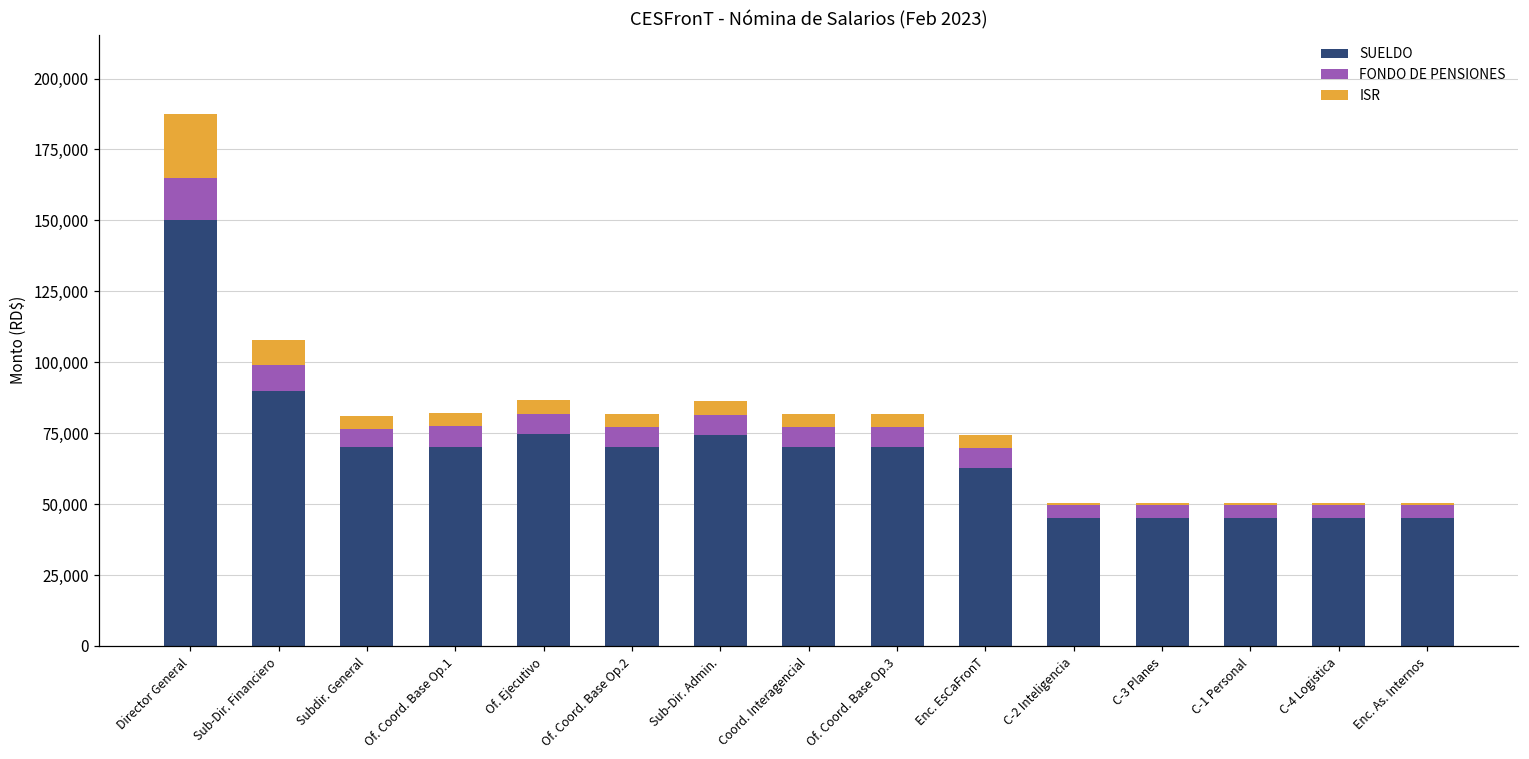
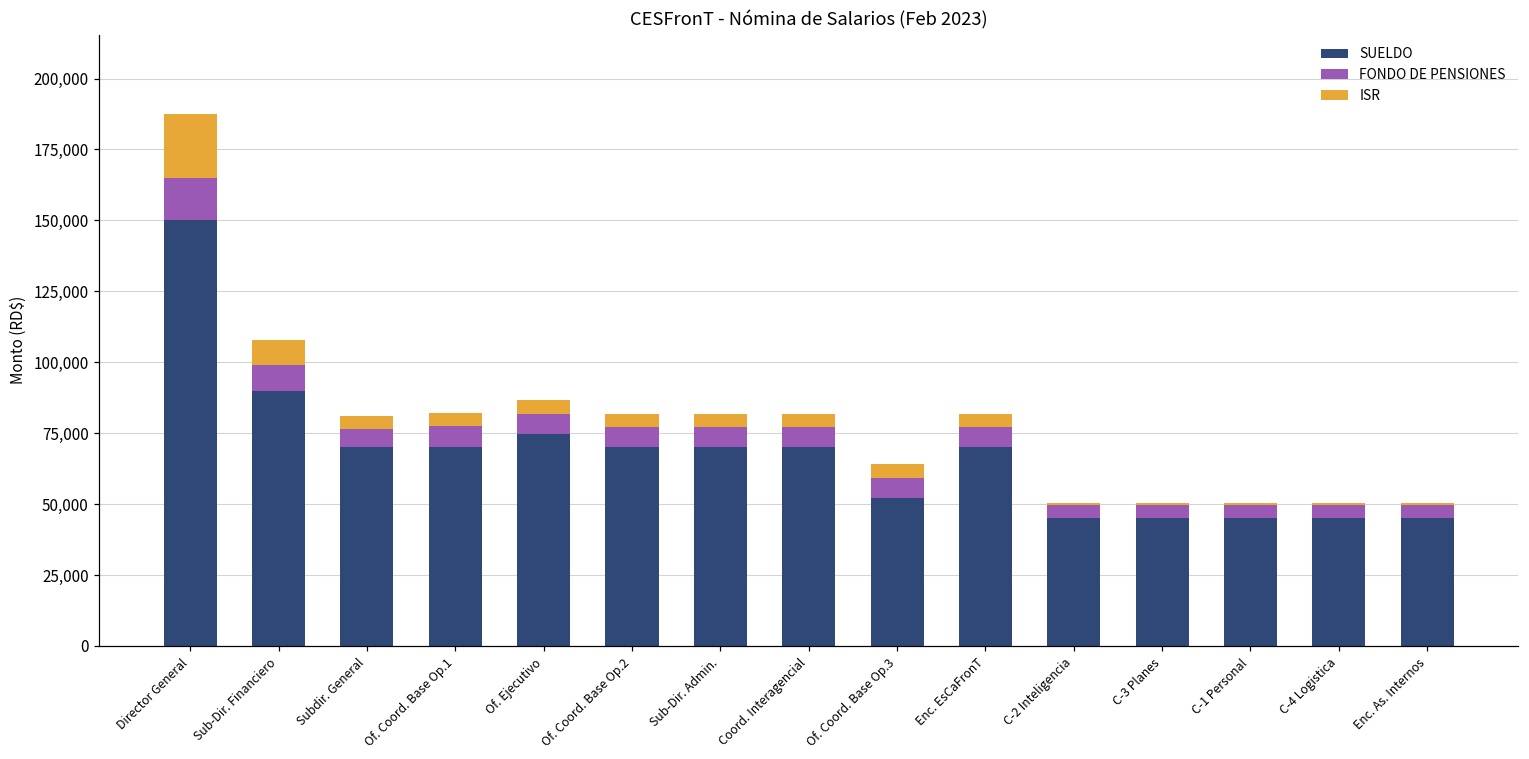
  {
    "SUELDO": {
      "Director General": "150,000",
      "Sub-Dir. Financiero": "90,000",
      "Subdir. General": "70,000",
      "Of. Coord. Base Op.1": "70,000",
      "Of. Ejecutivo": "75,000",
      "Of. Coord. Base Op.2": "70,000",
-     "Sub-Dir. Admin.": "74,000",
+     "Sub-Dir. Admin.": "70,000",
      "Coord. Interagencial": "70,000",
-     "Of. Coord. Base Op.3": "70,000",
-     "Enc. EsCaFronT": "63,000",
+     "Of. Coord. Base Op.3": "52,000",
+     "Enc. EsCaFronT": "70,000",
      "C-2 Inteligencia": "45,000",
      "C-3 Planes": "45,000",
      "C-1 Personal": "45,000",
      "C-4 Logistica": "45,000",
      "Enc. As. Internos": "45,000"
    },
    "FONDO DE PENSIONES": {
      "Director General": "15,000",
      "Sub-Dir. Financiero": "9,000",
      "Subdir. General": "6,000",
      "Of. Coord. Base Op.1": "7,000",
      "Of. Ejecutivo": "7,000",
      "Of. Coord. Base Op.2": "7,000",
      "Sub-Dir. Admin.": "7,000",
      "Coord. Interagencial": "7,000",
      "Of. Coord. Base Op.3": "7,000",
      "Enc. EsCaFronT": "7,000",
      "C-2 Inteligencia": "5,000",
      "C-3 Planes": "5,000",
      "C-1 Personal": "5,000",
      "C-4 Logistica": "5,000",
      "Enc. As. Internos": "5,000"
    },
    "ISR": {
      "Director General": "22,000",
      "Sub-Dir. Financiero": "9,000",
      "Subdir. General": "5,000",
      "Of. Coord. Base Op.1": "5,000",
      "Of. Ejecutivo": "5,000",
      "Of. Coord. Base Op.2": "5,000",
      "Sub-Dir. Admin.": "5,000",
      "Coord. Interagencial": "5,000",
      "Of. Coord. Base Op.3": "5,000",
      "Enc. EsCaFronT": "5,000"
    }
  }
